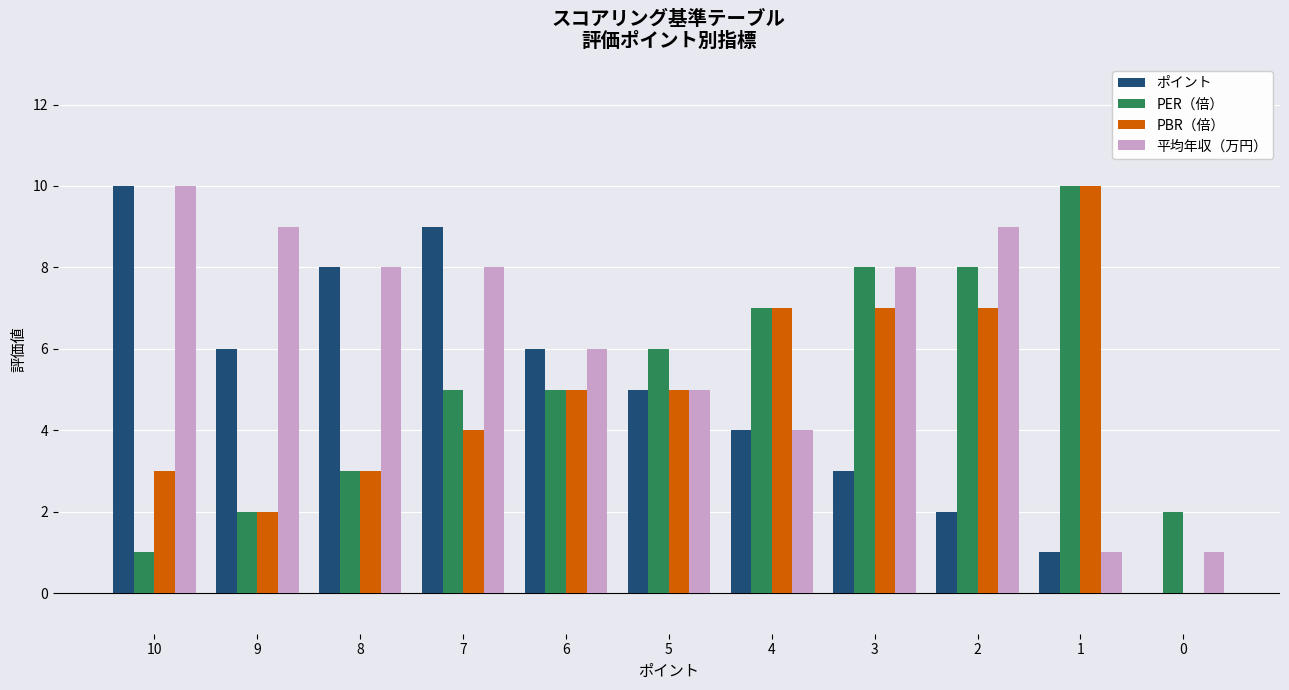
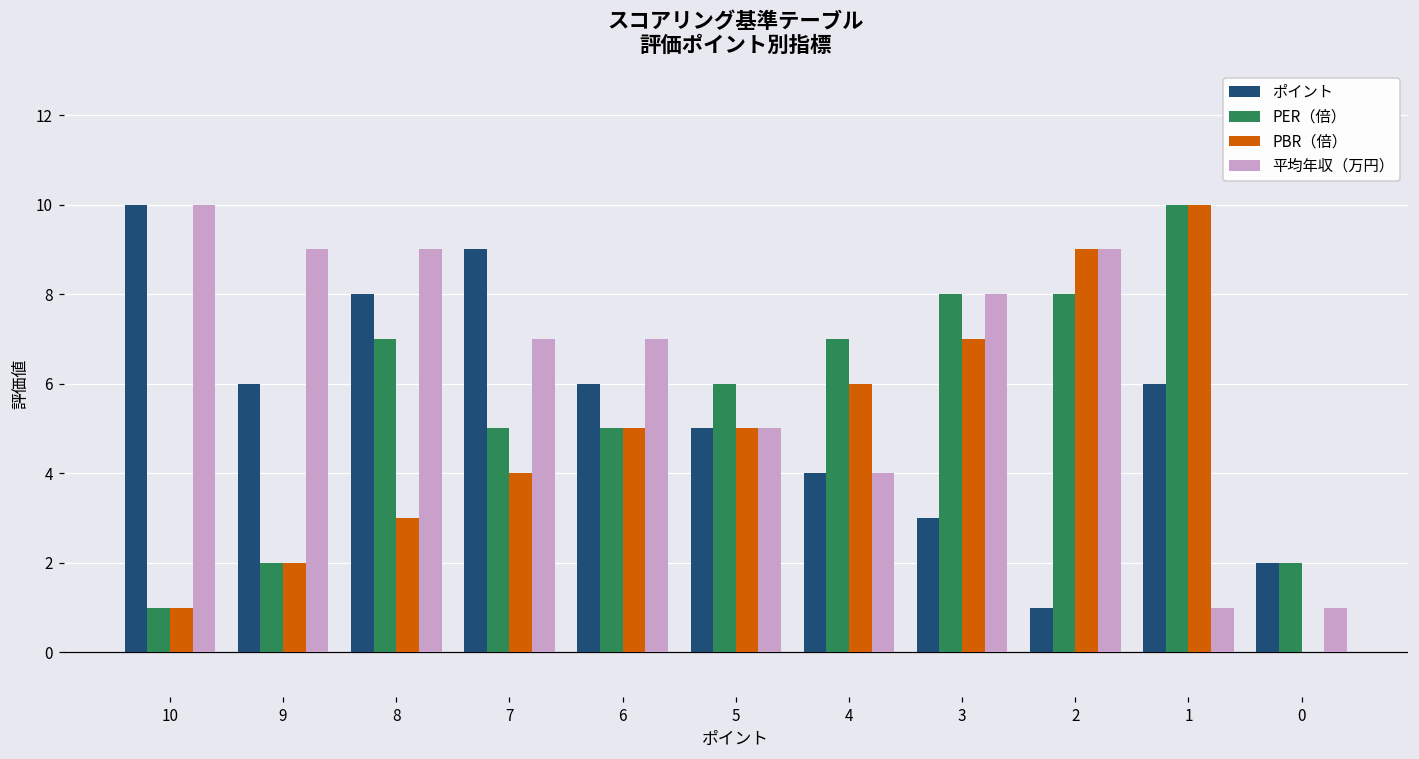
  {
    "ポイント": {
      "10": 10,
      "9": 6,
      "8": 8,
      "7": 9,
      "6": 6,
      "5": 5,
      "4": 4,
      "3": 3,
-     "2": 2,
-     "1": 1,
-     "0": 0
+     "2": 1,
+     "1": 6,
+     "0": 2
    },
    "PER（倍）": {
      "10": 1,
      "9": 2,
-     "8": 3,
+     "8": 7,
      "7": 5,
      "6": 5,
      "5": 6,
      "4": 7,
      "3": 8,
      "2": 8,
      "1": 10,
      "0": 2
    },
    "PBR（倍）": {
-     "10": 3,
+     "10": 1,
      "9": 2,
      "8": 3,
      "7": 4,
      "6": 5,
      "5": 5,
-     "4": 7,
+     "4": 6,
      "3": 7,
-     "2": 7,
+     "2": 9,
      "1": 10,
      "0": 0
    },
    "平均年収（万円）": {
      "10": 10,
      "9": 9,
-     "8": 8,
-     "7": 8,
-     "6": 6,
+     "8": 9,
+     "7": 7,
+     "6": 7,
      "5": 5,
      "4": 4,
      "3": 8,
      "2": 9,
      "1": 1,
      "0": 1
    }
  }
